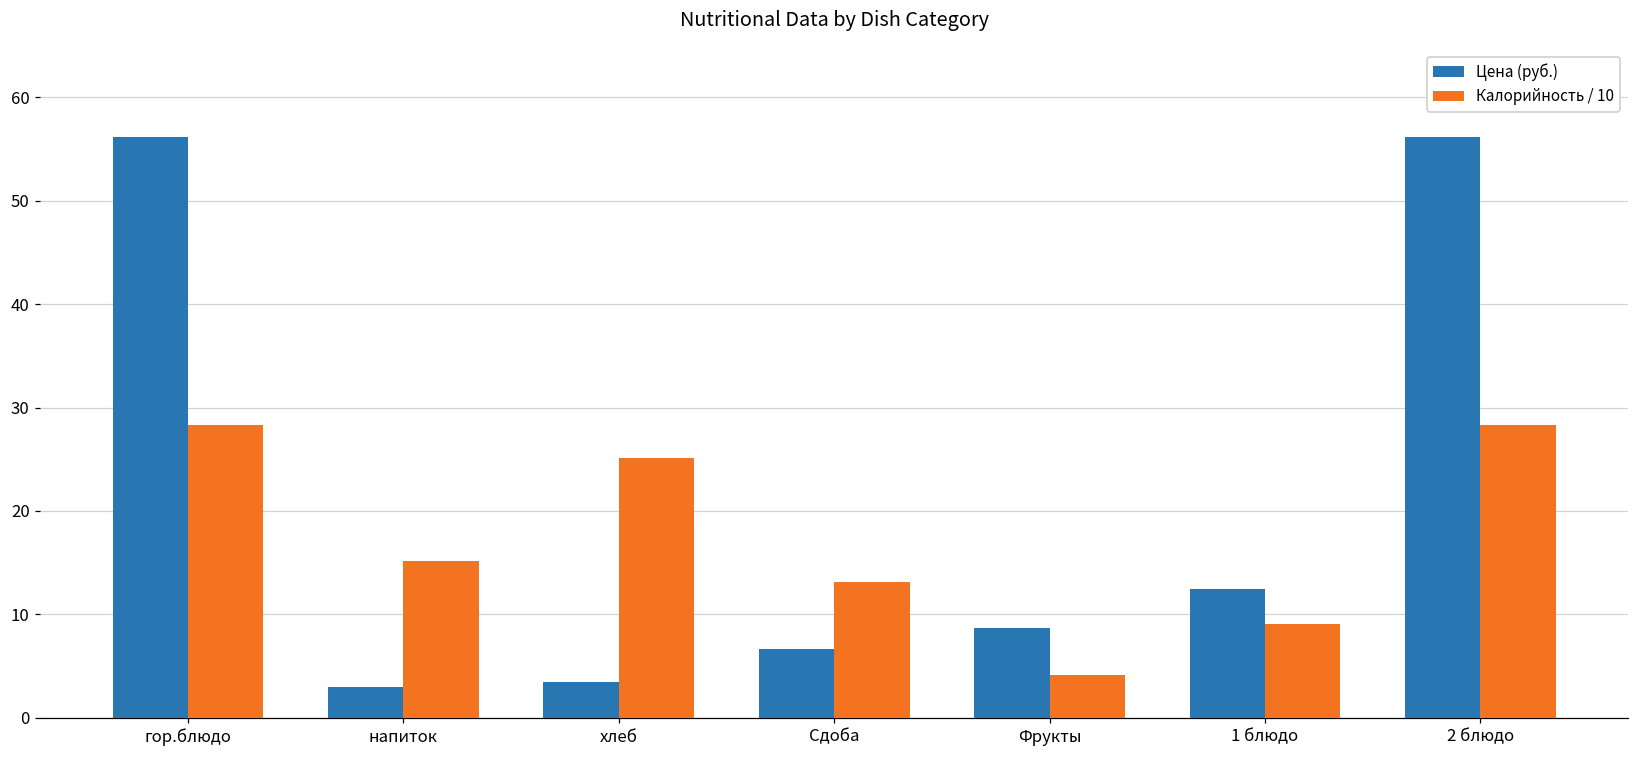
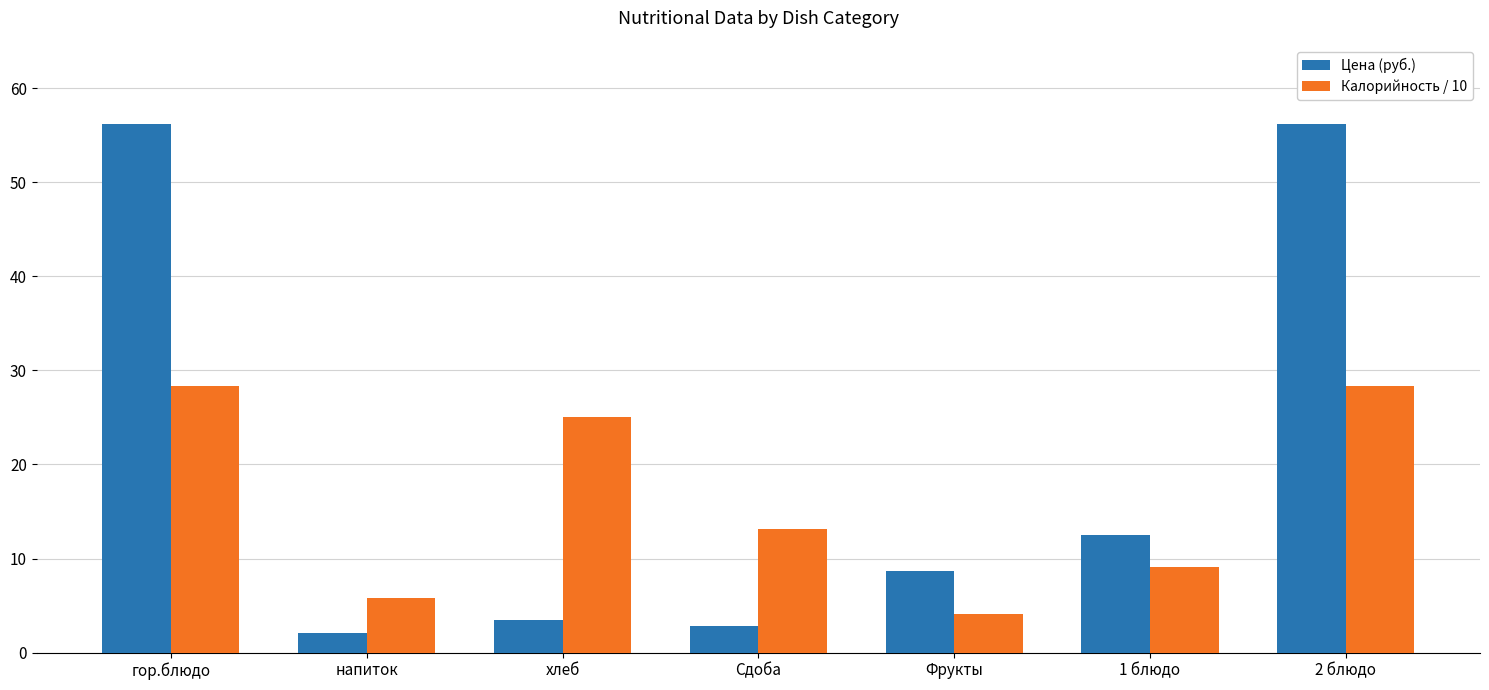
  {
    "Цена (руб.)": {
      "гор.блюдо": 56,
-     "напиток": 3,
+     "напиток": 2,
      "хлеб": 4,
-     "Сдоба": 7,
+     "Сдоба": 3,
      "Фрукты": 9,
      "1 блюдо": 13,
      "2 блюдо": 56
    },
    "Калорийность / 10": {
      "гор.блюдо": 28,
-     "напиток": 15,
+     "напиток": 6,
      "хлеб": 25,
      "Сдоба": 13,
      "Фрукты": 4,
      "1 блюдо": 9,
      "2 блюдо": 28
    }
  }
